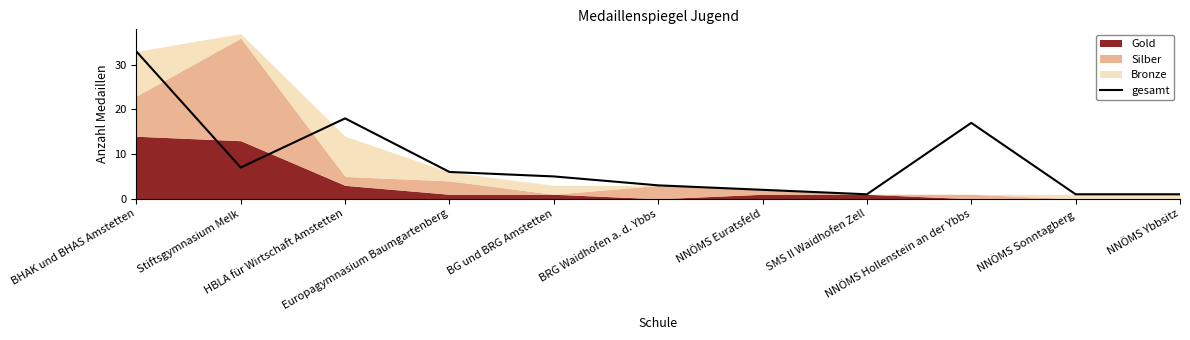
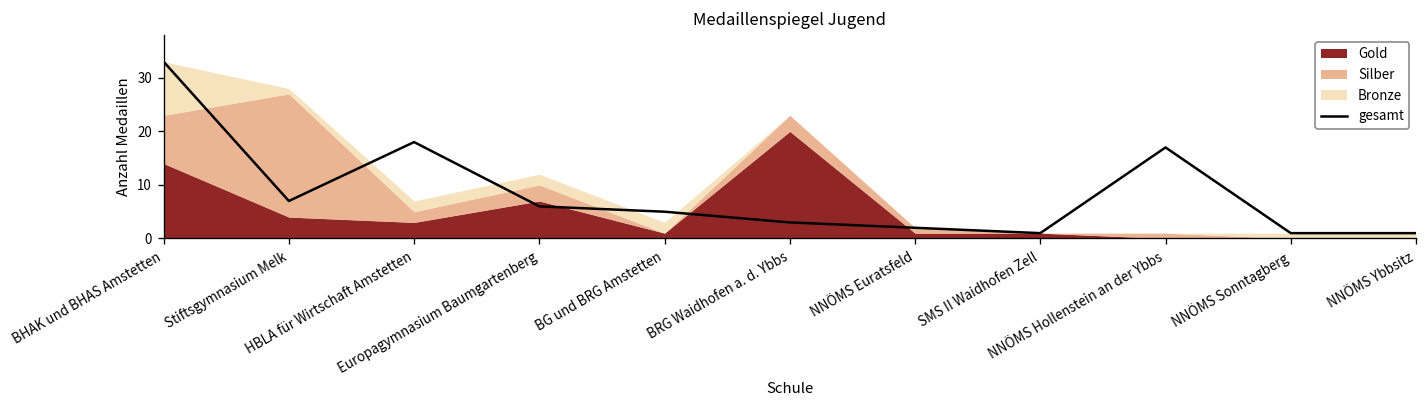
  {
    "Gold": {
      "BHAK und BHAS Amstetten": 14,
-     "Stiftsgymnasium Melk": 13,
+     "Stiftsgymnasium Melk": 4,
      "HBLA für Wirtschaft Amstetten": 3,
-     "Europagymnasium Baumgartenberg": 1,
-     "BRG Waidhofen a. d. Ybbs": 0,
+     "Europagymnasium Baumgartenberg": 7,
+     "BRG Waidhofen a. d. Ybbs": 20,
      "NNÖMS Euratsfeld": 1,
      "NNÖMS Hollenstein an der Ybbs": 0
    },
    "gesamt": {
      "Stiftsgymnasium Melk": 7,
      "HBLA für Wirtschaft Amstetten": 18,
      "BG und BRG Amstetten": 5,
      "NNÖMS Hollenstein an der Ybbs": 17
    },
    "Silber": {
      "BHAK und BHAS Amstetten": 9,
      "Stiftsgymnasium Melk": 23,
      "HBLA für Wirtschaft Amstetten": 2,
      "Europagymnasium Baumgartenberg": 3
    },
    "Bronze": {
      "Stiftsgymnasium Melk": 1,
-     "HBLA für Wirtschaft Amstetten": 9,
+     "HBLA für Wirtschaft Amstetten": 2,
      "BG und BRG Amstetten": 2
    }
  }
